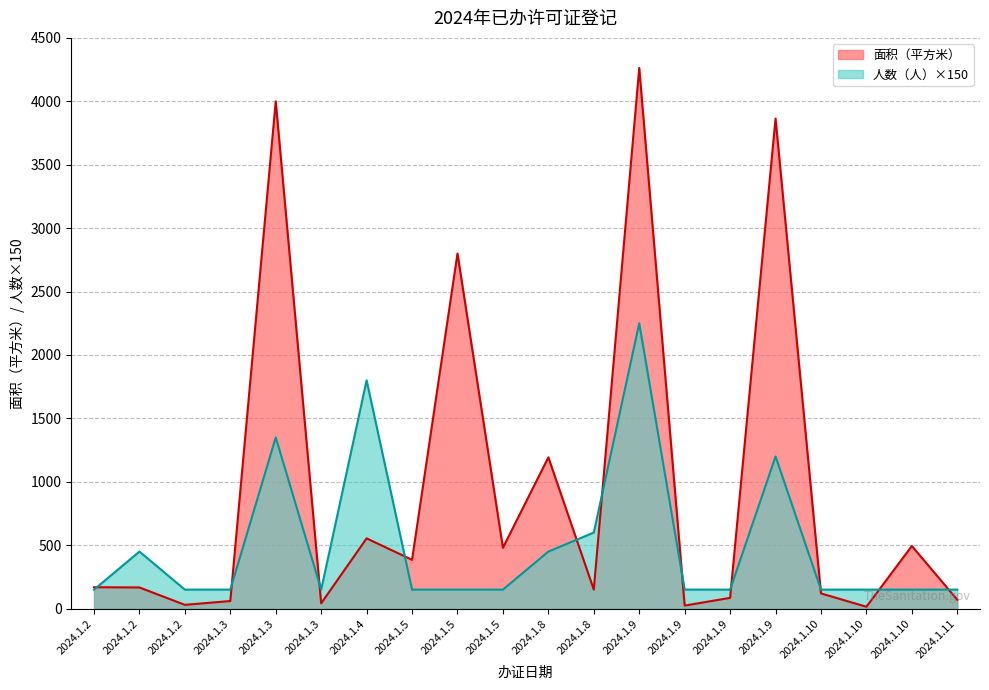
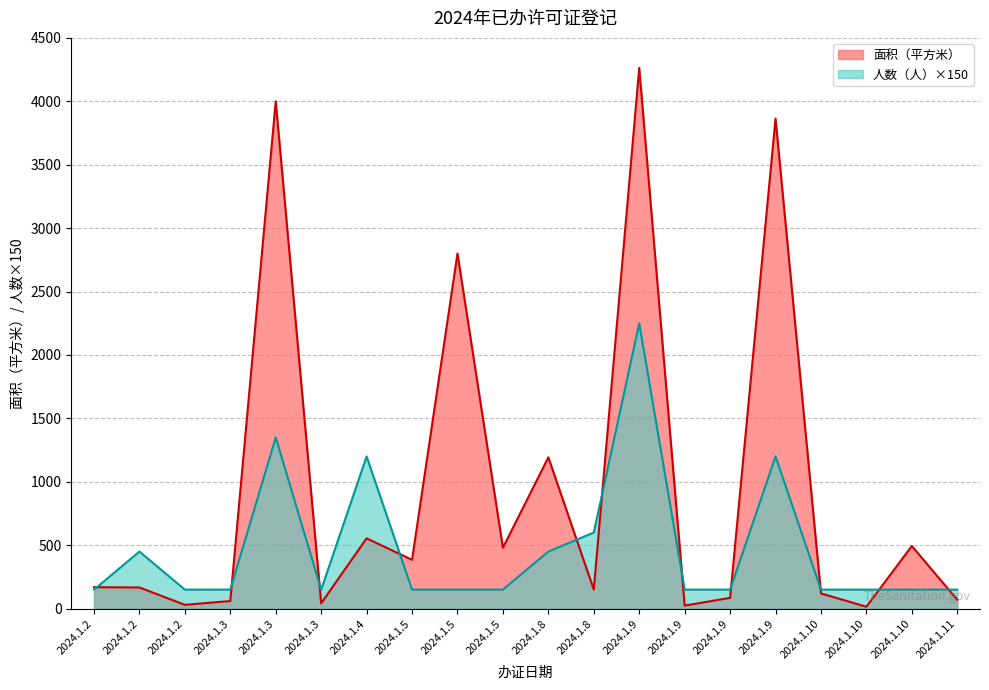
  {
    "面积（平方米）": {
      "2024.1.4": 550,
      "2024.1.11": 70
    },
    "人数（人）×150": {
-     "2024.1.4": 1800,
+     "2024.1.4": 1200,
      "2024.1.11": 150
    }
  }
